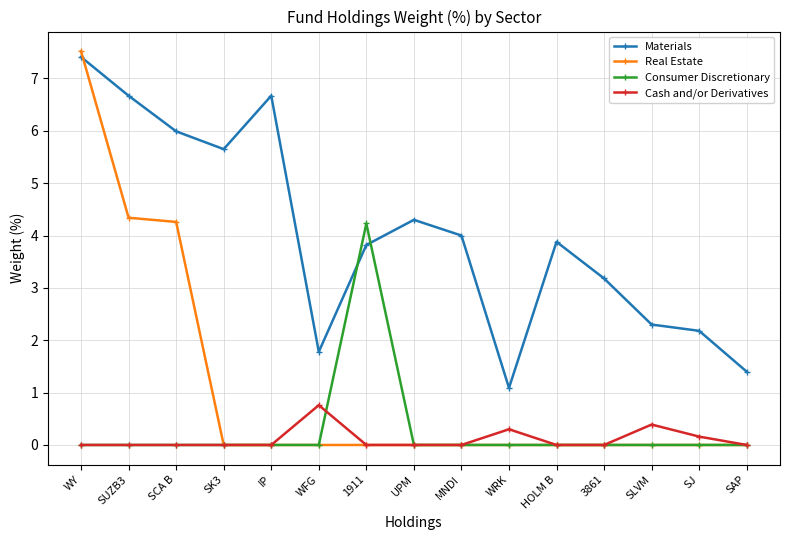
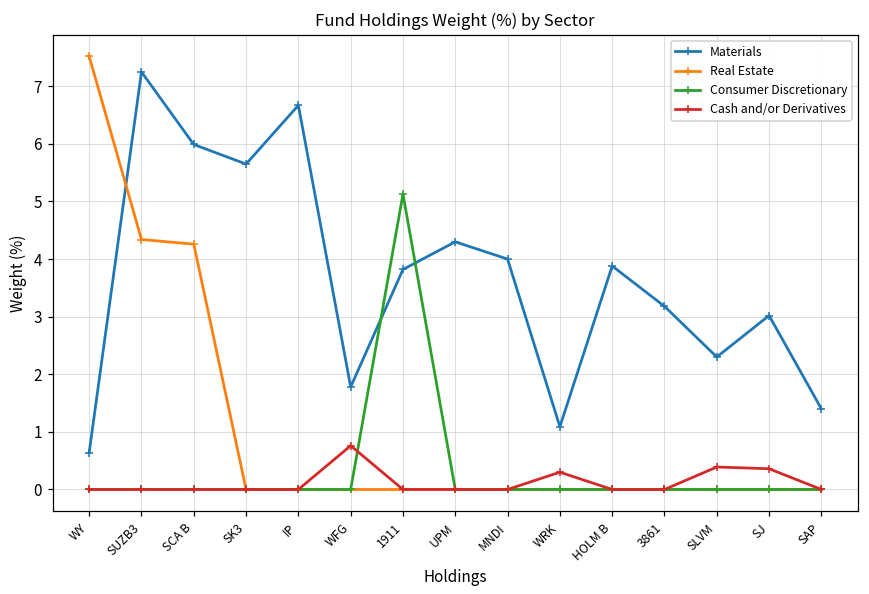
  {
    "Materials": {
-     "WY": 7.4,
-     "SUZB3": 6.7,
+     "WY": 0.6,
+     "SUZB3": 7.3,
      "SCA B": 6.0,
      "SK3": 5.7,
      "IP": 6.7,
      "WFG": 1.8,
      "1911": 3.8,
      "UPM": 4.3,
      "MNDI": 4.0,
      "WRK": 1.1,
      "HOLM B": 3.9,
      "3861": 3.2,
      "SLVM": 2.3,
-     "SJ": 2.2,
+     "SJ": 3.0,
      "SAP": 1.4
    },
    "Real Estate": {
      "WY": 7.5,
      "SUZB3": 4.3,
      "SCA B": 4.3
    },
    "Consumer Discretionary": {
-     "1911": 4.2
+     "1911": 5.1
    },
    "Cash and/or Derivatives": {
      "WFG": 0.8,
      "WRK": 0.3,
      "SLVM": 0.4,
-     "SJ": 0.2
+     "SJ": 0.4
    }
  }
